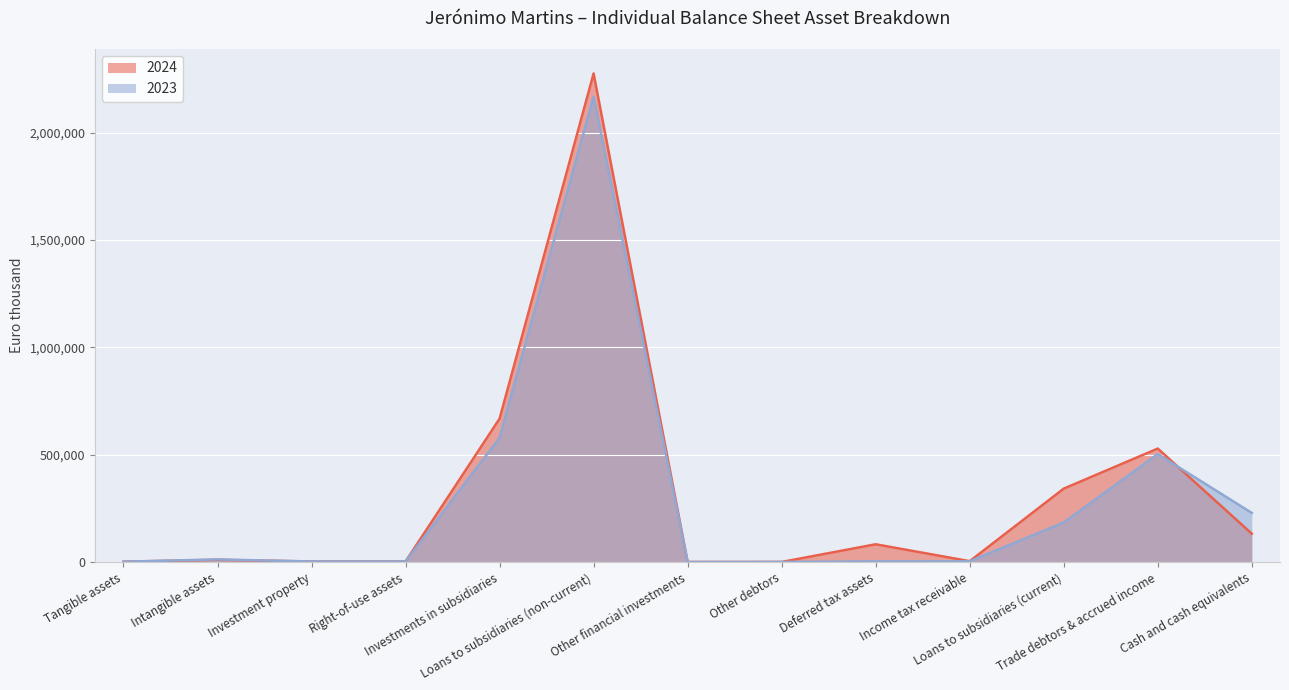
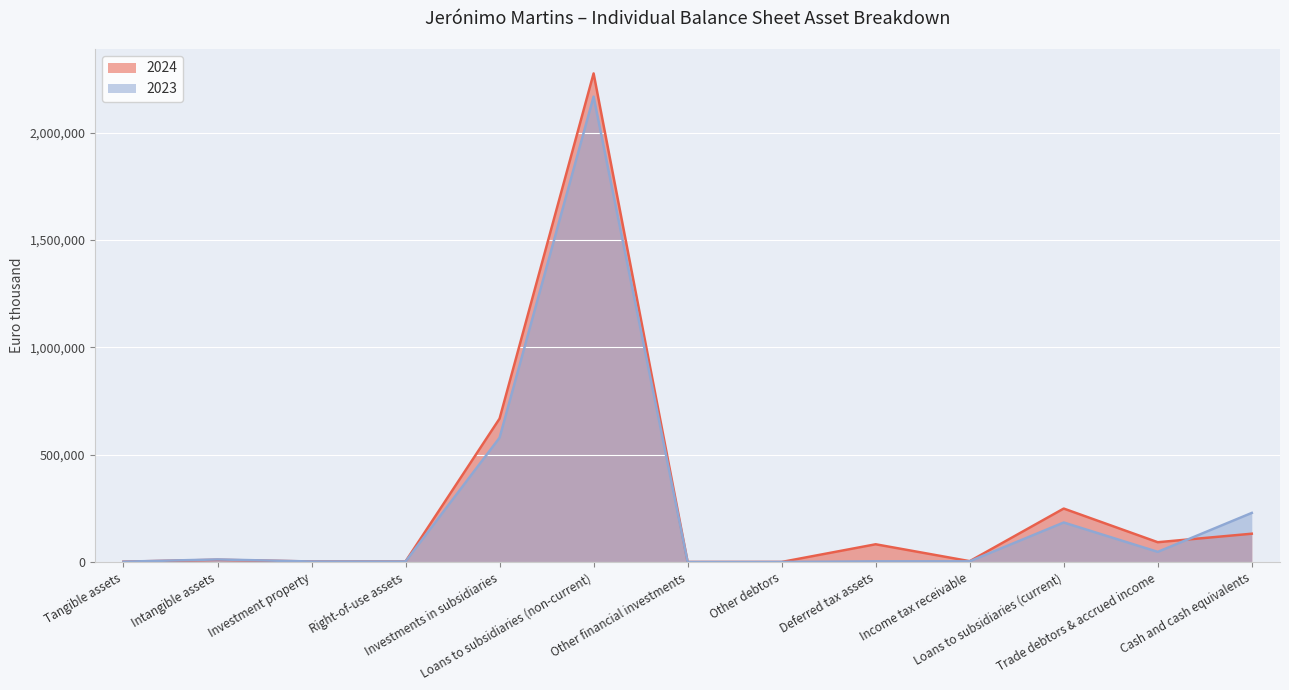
  {
    "2024": {
      "Investments in subsidiaries": "670,000",
      "Loans to subsidiaries (non-current)": "2,280,000",
      "Deferred tax assets": "80,000",
-     "Loans to subsidiaries (current)": "340,000",
-     "Trade debtors & accrued income": "530,000",
+     "Loans to subsidiaries (current)": "250,000",
+     "Trade debtors & accrued income": "90,000",
      "Cash and cash equivalents": "130,000"
    },
    "2023": {
      "Investments in subsidiaries": "580,000",
      "Loans to subsidiaries (non-current)": "2,170,000",
      "Deferred tax assets": "0",
      "Loans to subsidiaries (current)": "180,000",
-     "Trade debtors & accrued income": "500,000",
+     "Trade debtors & accrued income": "50,000",
      "Cash and cash equivalents": "230,000"
    }
  }
